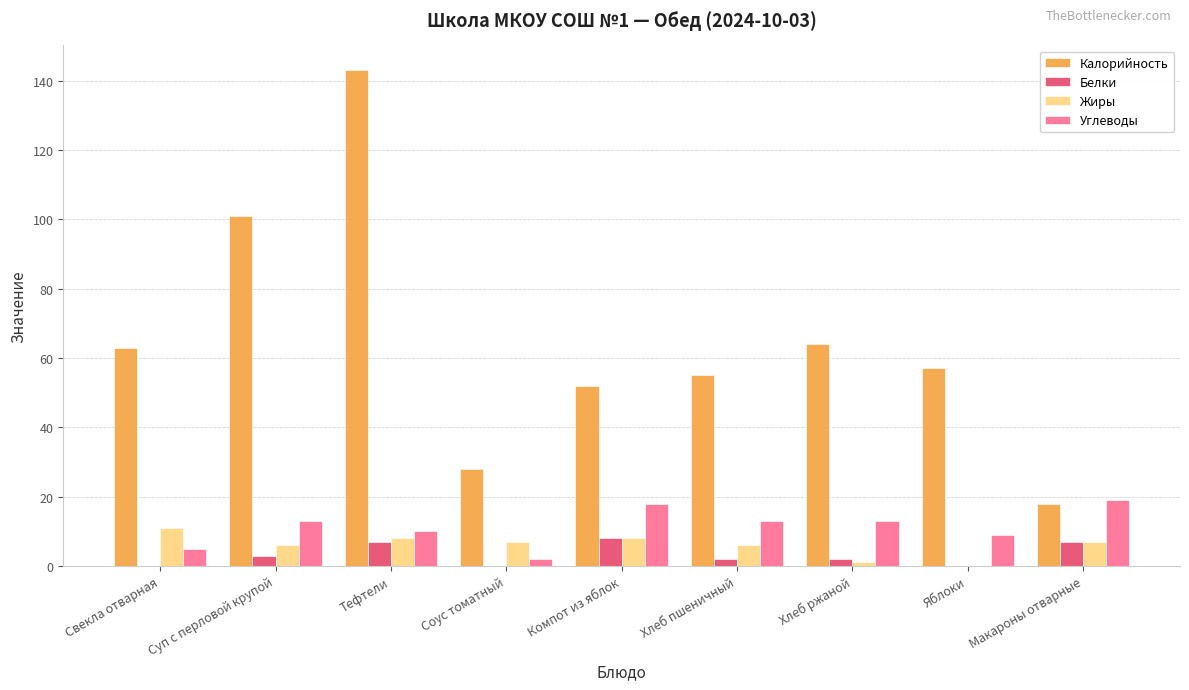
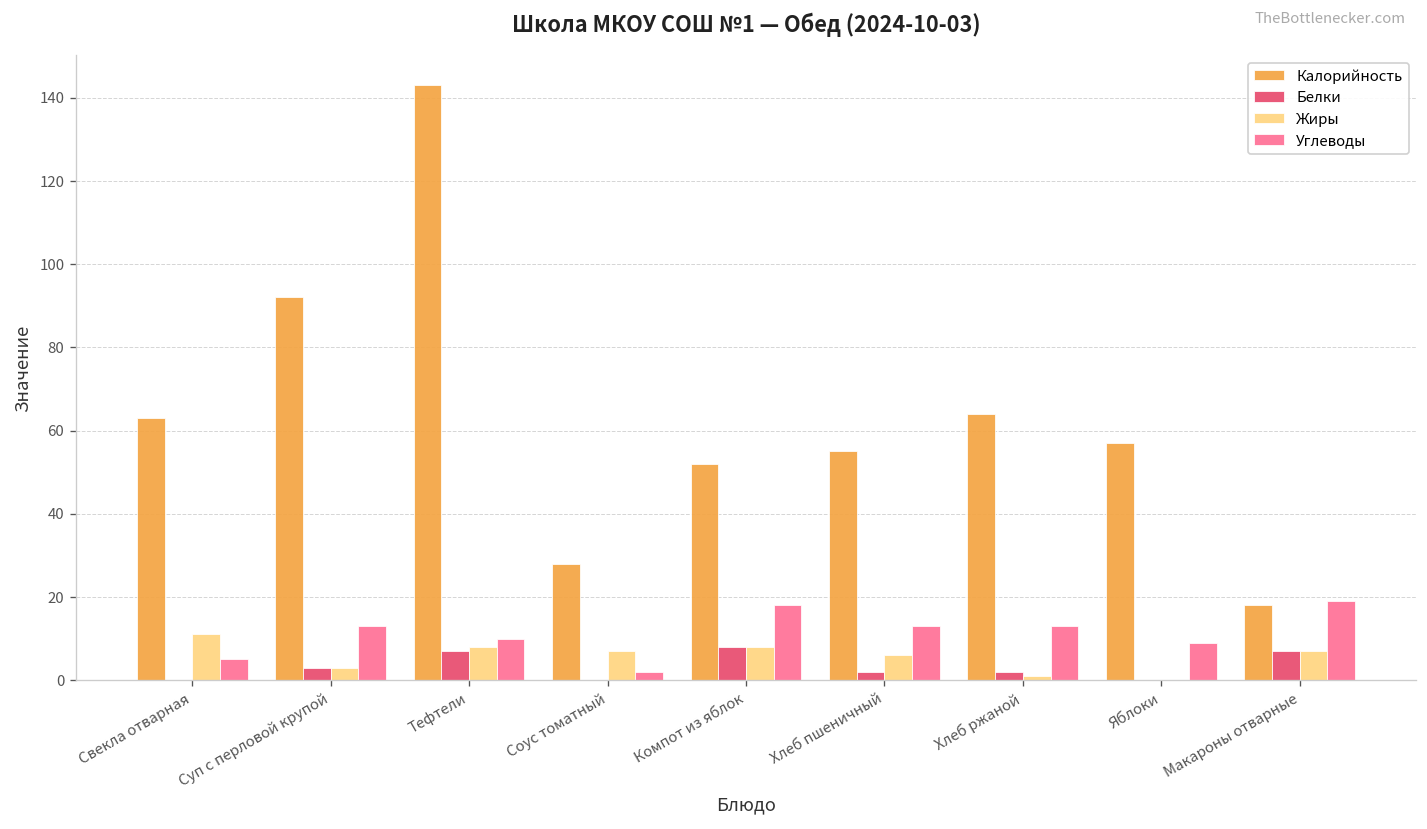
  {
    "Калорийность": {
      "Свекла отварная": 63,
-     "Суп с перловой крупой": 101,
+     "Суп с перловой крупой": 92,
      "Тефтели": 143,
      "Соус томатный": 28,
      "Компот из яблок": 52,
      "Хлеб пшеничный": 55,
      "Хлеб ржаной": 64,
      "Яблоки": 57,
      "Макароны отварные": 18
    },
    "Жиры": {
      "Свекла отварная": 11,
-     "Суп с перловой крупой": 6,
+     "Суп с перловой крупой": 3,
      "Тефтели": 8,
      "Соус томатный": 7,
      "Компот из яблок": 8,
      "Хлеб пшеничный": 6,
      "Хлеб ржаной": 1,
      "Яблоки": 0,
      "Макароны отварные": 7
    }
  }
